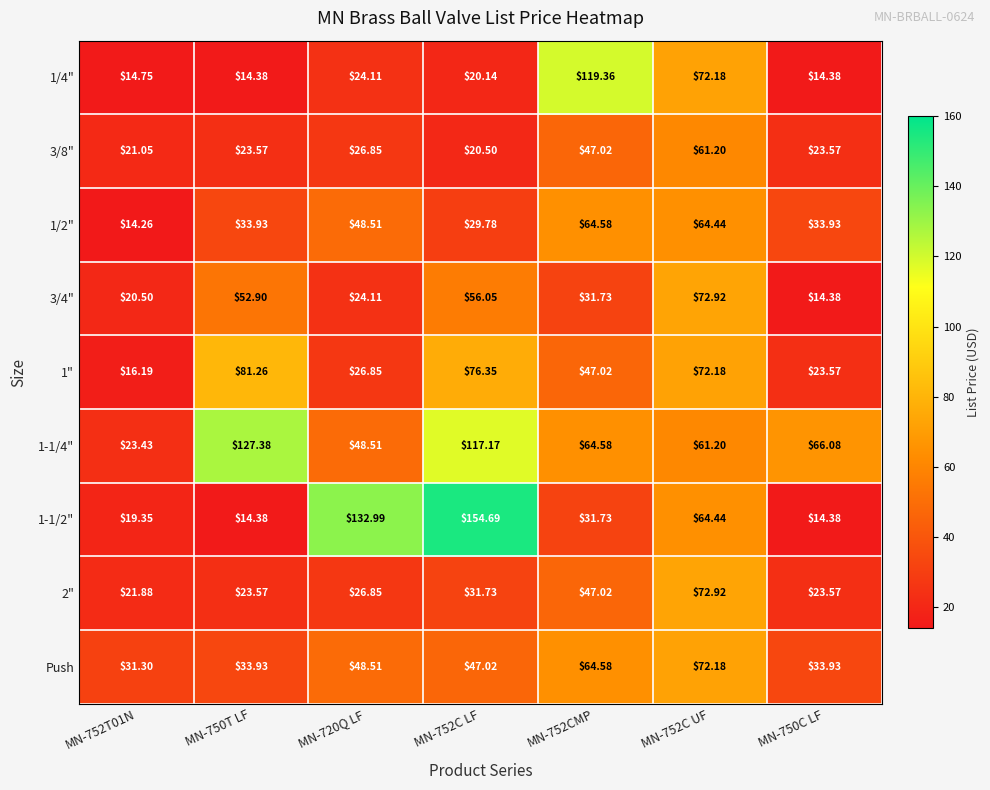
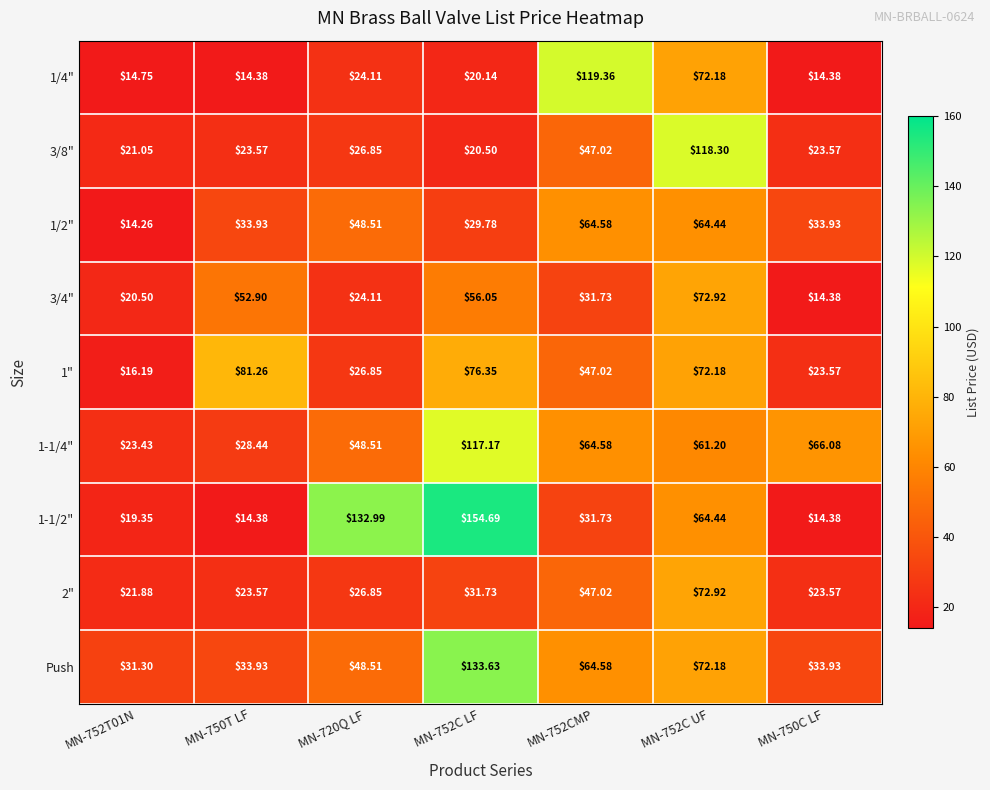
  {
    "1/4\"": {
      "MN-752T01N": "$14.75",
      "MN-750T LF": "$14.38",
      "MN-720Q LF": "$24.11",
      "MN-752C LF": "$20.14",
      "MN-752CMP": "$119.36",
      "MN-752C UF": "$72.18",
      "MN-750C LF": "$14.38"
    },
    "3/8\"": {
      "MN-752T01N": "$21.05",
      "MN-750T LF": "$23.57",
      "MN-720Q LF": "$26.85",
      "MN-752C LF": "$20.50",
      "MN-752CMP": "$47.02",
-     "MN-752C UF": "$61.20",
+     "MN-752C UF": "$118.30",
      "MN-750C LF": "$23.57"
    },
    "1/2\"": {
      "MN-752T01N": "$14.26",
      "MN-750T LF": "$33.93",
      "MN-720Q LF": "$48.51",
      "MN-752C LF": "$29.78",
      "MN-752CMP": "$64.58",
      "MN-752C UF": "$64.44",
      "MN-750C LF": "$33.93"
    },
    "3/4\"": {
      "MN-752T01N": "$20.50",
      "MN-750T LF": "$52.90",
      "MN-720Q LF": "$24.11",
      "MN-752C LF": "$56.05",
      "MN-752CMP": "$31.73",
      "MN-752C UF": "$72.92",
      "MN-750C LF": "$14.38"
    },
    "1\"": {
      "MN-752T01N": "$16.19",
      "MN-750T LF": "$81.26",
      "MN-720Q LF": "$26.85",
      "MN-752C LF": "$76.35",
      "MN-752CMP": "$47.02",
      "MN-752C UF": "$72.18",
      "MN-750C LF": "$23.57"
    },
    "1-1/4\"": {
      "MN-752T01N": "$23.43",
-     "MN-750T LF": "$127.38",
+     "MN-750T LF": "$28.44",
      "MN-720Q LF": "$48.51",
      "MN-752C LF": "$117.17",
      "MN-752CMP": "$64.58",
      "MN-752C UF": "$61.20",
      "MN-750C LF": "$66.08"
    },
    "1-1/2\"": {
      "MN-752T01N": "$19.35",
      "MN-750T LF": "$14.38",
      "MN-720Q LF": "$132.99",
      "MN-752C LF": "$154.69",
      "MN-752CMP": "$31.73",
      "MN-752C UF": "$64.44",
      "MN-750C LF": "$14.38"
    },
    "2\"": {
      "MN-752T01N": "$21.88",
      "MN-750T LF": "$23.57",
      "MN-720Q LF": "$26.85",
      "MN-752C LF": "$31.73",
      "MN-752CMP": "$47.02",
      "MN-752C UF": "$72.92",
      "MN-750C LF": "$23.57"
    },
    "Push": {
      "MN-752T01N": "$31.30",
      "MN-750T LF": "$33.93",
      "MN-720Q LF": "$48.51",
-     "MN-752C LF": "$47.02",
+     "MN-752C LF": "$133.63",
      "MN-752CMP": "$64.58",
      "MN-752C UF": "$72.18",
      "MN-750C LF": "$33.93"
    }
  }
